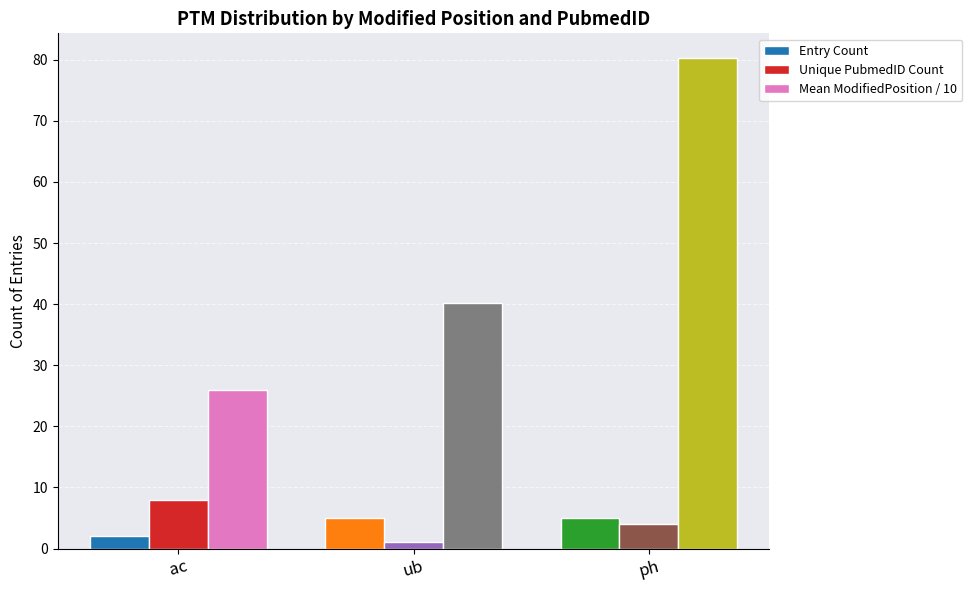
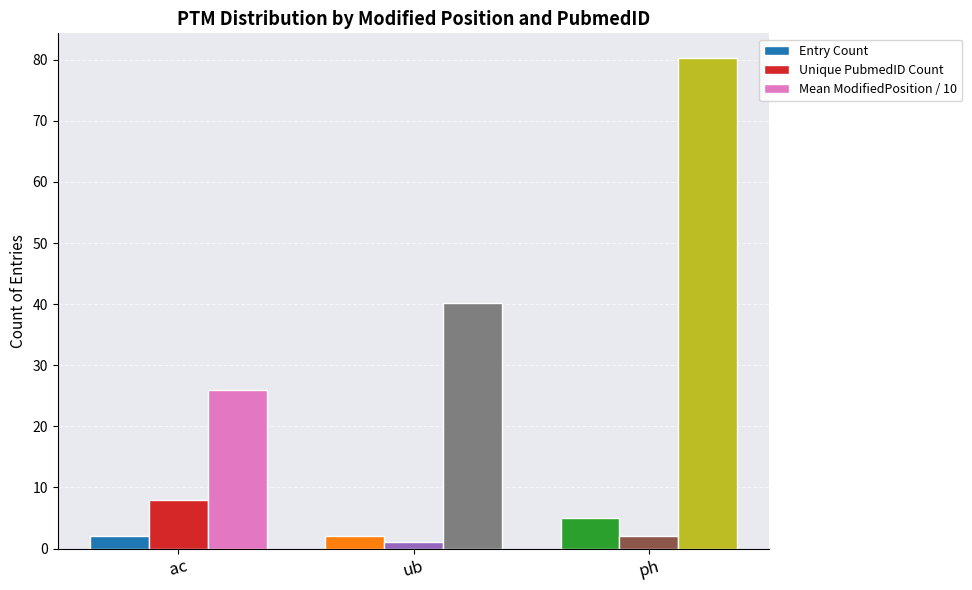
  {
    "Entry Count": {
      "ac": 2,
-     "ub": 5,
+     "ub": 2,
      "ph": 5
    },
    "Unique PubmedID Count": {
      "ac": 8,
      "ub": 1,
-     "ph": 4
+     "ph": 2
    },
    "Mean ModifiedPosition / 10": {
      "ac": 26,
      "ub": 40,
      "ph": 80
    }
  }
